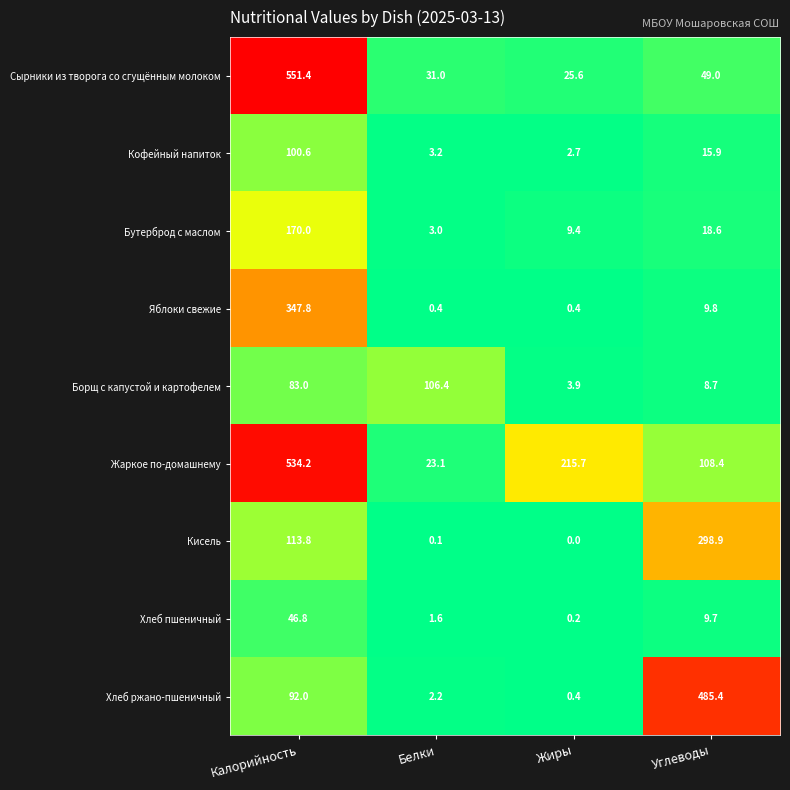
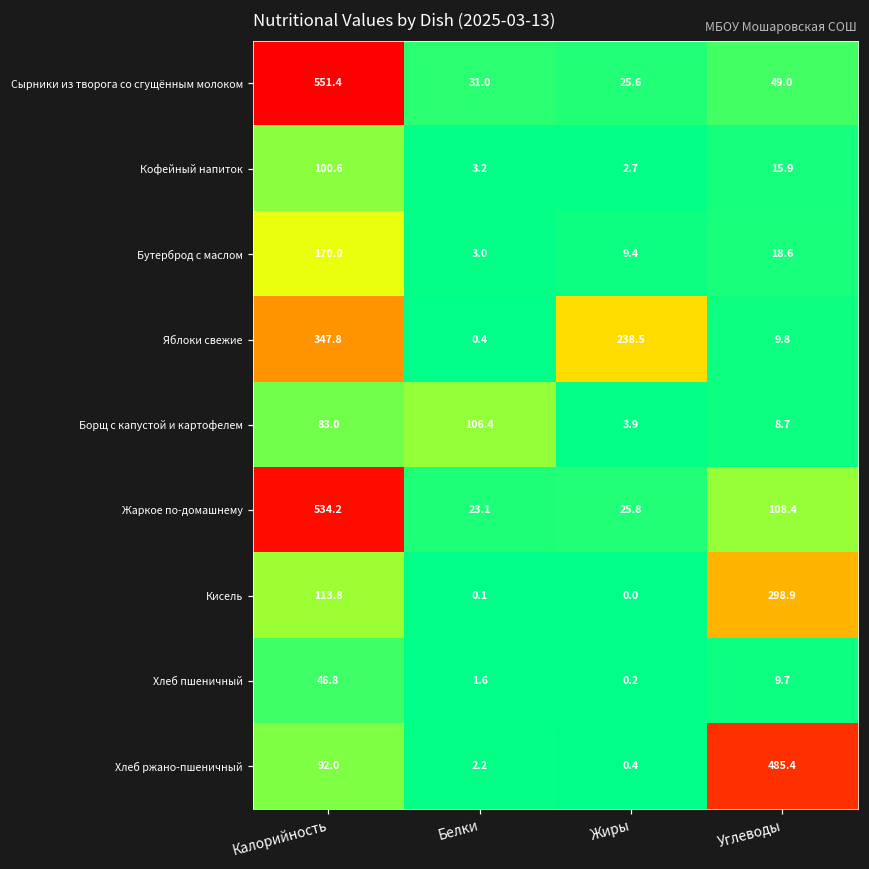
  {
    "Сырники из творога со сгущённым молоком": {
      "Калорийность": 551.4,
      "Белки": 31.0,
      "Жиры": 25.6,
      "Углеводы": 49.0
    },
    "Кофейный напиток": {
      "Калорийность": 100.6,
      "Белки": 3.2,
      "Жиры": 2.7,
      "Углеводы": 15.9
    },
    "Бутерброд с маслом": {
      "Калорийность": 170.0,
      "Белки": 3.0,
      "Жиры": 9.4,
      "Углеводы": 18.6
    },
    "Яблоки свежие": {
      "Калорийность": 347.8,
      "Белки": 0.4,
-     "Жиры": 0.4,
+     "Жиры": 238.5,
      "Углеводы": 9.8
    },
    "Борщ с капустой и картофелем": {
      "Калорийность": 83.0,
      "Белки": 106.4,
      "Жиры": 3.9,
      "Углеводы": 8.7
    },
    "Жаркое по-домашнему": {
      "Калорийность": 534.2,
      "Белки": 23.1,
-     "Жиры": 215.7,
+     "Жиры": 25.8,
      "Углеводы": 108.4
    },
    "Кисель": {
      "Калорийность": 113.8,
      "Белки": 0.1,
      "Жиры": 0.0,
      "Углеводы": 298.9
    },
    "Хлеб пшеничный": {
      "Калорийность": 46.8,
      "Белки": 1.6,
      "Жиры": 0.2,
      "Углеводы": 9.7
    },
    "Хлеб ржано-пшеничный": {
      "Калорийность": 92.0,
      "Белки": 2.2,
      "Жиры": 0.4,
      "Углеводы": 485.4
    }
  }
